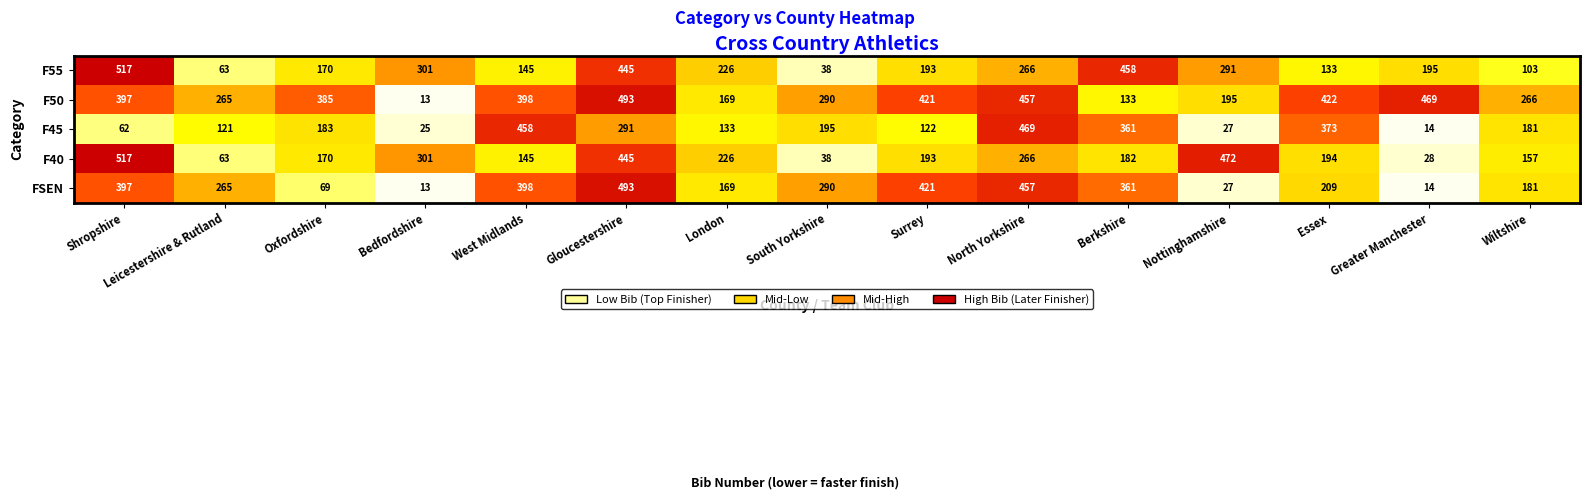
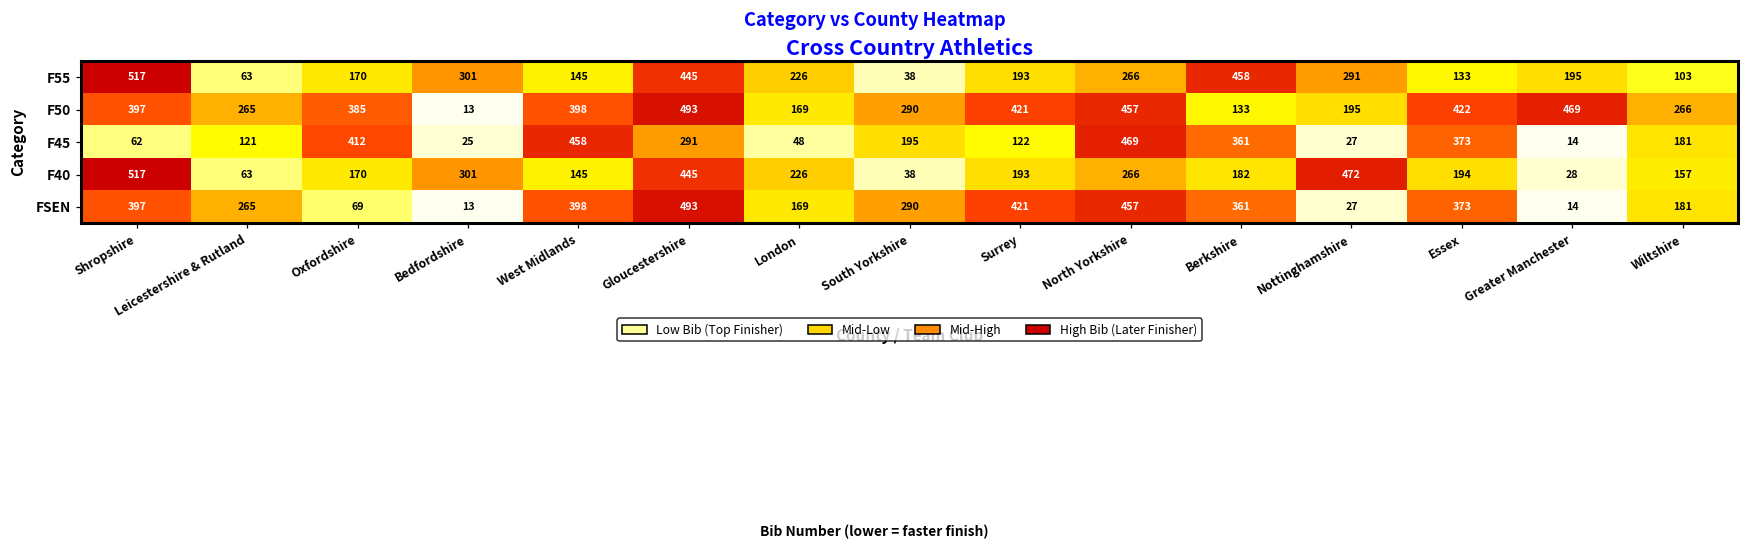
  {
    "F55": {
      "Shropshire": 517,
      "Leicestershire & Rutland": 63,
      "Oxfordshire": 170,
      "Bedfordshire": 301,
      "West Midlands": 145,
      "Gloucestershire": 445,
      "London": 226,
      "South Yorkshire": 38,
      "Surrey": 193,
      "North Yorkshire": 266,
      "Berkshire": 458,
      "Nottinghamshire": 291,
      "Essex": 133,
      "Greater Manchester": 195,
      "Wiltshire": 103
    },
    "F50": {
      "Shropshire": 397,
      "Leicestershire & Rutland": 265,
      "Oxfordshire": 385,
      "Bedfordshire": 13,
      "West Midlands": 398,
      "Gloucestershire": 493,
      "London": 169,
      "South Yorkshire": 290,
      "Surrey": 421,
      "North Yorkshire": 457,
      "Berkshire": 133,
      "Nottinghamshire": 195,
      "Essex": 422,
      "Greater Manchester": 469,
      "Wiltshire": 266
    },
    "F45": {
      "Shropshire": 62,
      "Leicestershire & Rutland": 121,
-     "Oxfordshire": 183,
+     "Oxfordshire": 412,
      "Bedfordshire": 25,
      "West Midlands": 458,
      "Gloucestershire": 291,
-     "London": 133,
+     "London": 48,
      "South Yorkshire": 195,
      "Surrey": 122,
      "North Yorkshire": 469,
      "Berkshire": 361,
      "Nottinghamshire": 27,
      "Essex": 373,
      "Greater Manchester": 14,
      "Wiltshire": 181
    },
    "F40": {
      "Shropshire": 517,
      "Leicestershire & Rutland": 63,
      "Oxfordshire": 170,
      "Bedfordshire": 301,
      "West Midlands": 145,
      "Gloucestershire": 445,
      "London": 226,
      "South Yorkshire": 38,
      "Surrey": 193,
      "North Yorkshire": 266,
      "Berkshire": 182,
      "Nottinghamshire": 472,
      "Essex": 194,
      "Greater Manchester": 28,
      "Wiltshire": 157
    },
    "FSEN": {
      "Shropshire": 397,
      "Leicestershire & Rutland": 265,
      "Oxfordshire": 69,
      "Bedfordshire": 13,
      "West Midlands": 398,
      "Gloucestershire": 493,
      "London": 169,
      "South Yorkshire": 290,
      "Surrey": 421,
      "North Yorkshire": 457,
      "Berkshire": 361,
      "Nottinghamshire": 27,
-     "Essex": 209,
+     "Essex": 373,
      "Greater Manchester": 14,
      "Wiltshire": 181
    }
  }
